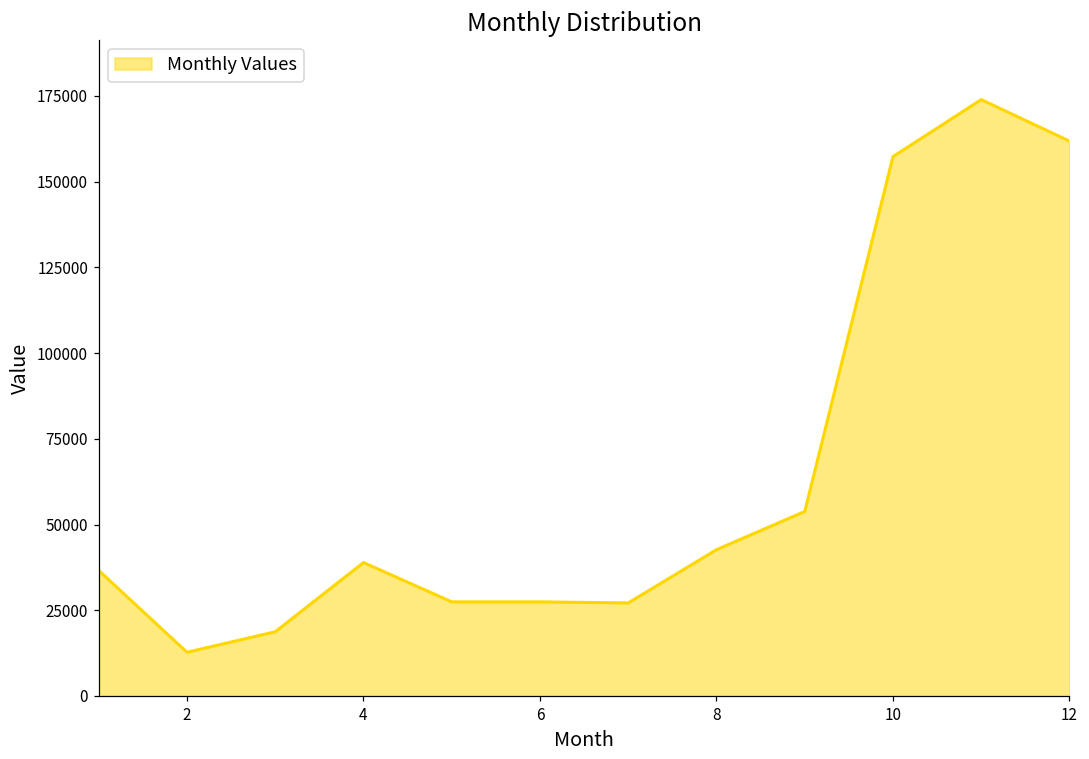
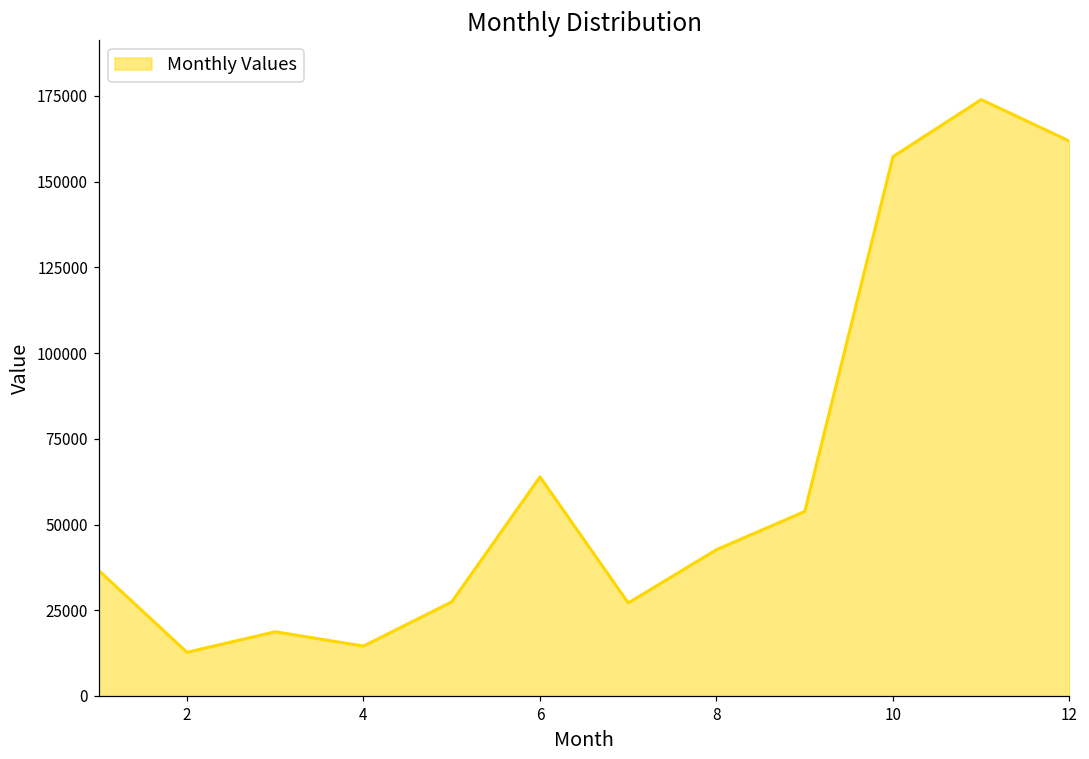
  {
    "2": 13000,
-   "4": 39000,
-   "6": 27000,
+   "4": 15000,
+   "6": 64000,
    "8": 43000,
    "10": 157000,
    "12": 162000
  }
